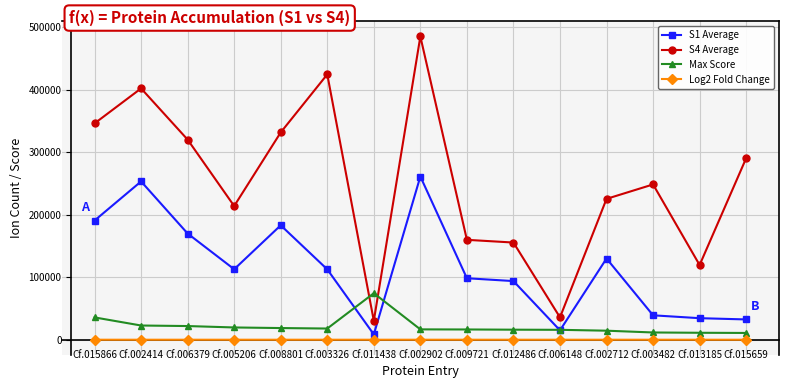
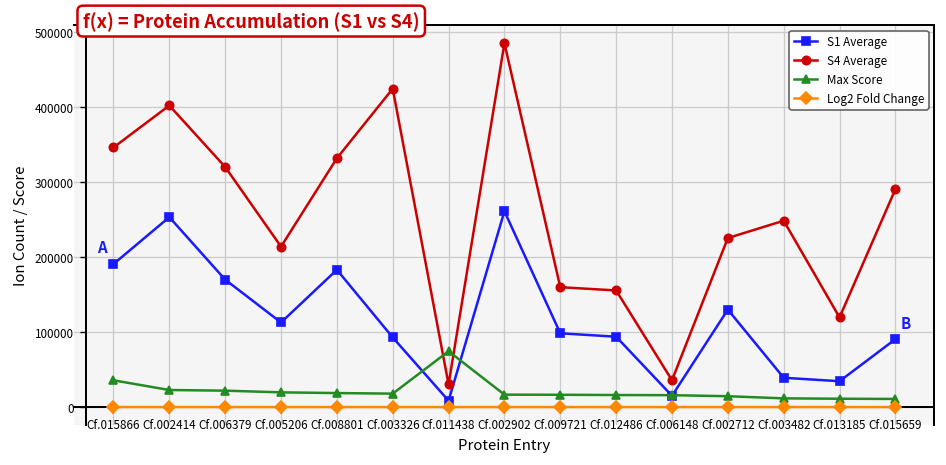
  {
    "S1 Average": {
      "Cf.015866": 190000,
      "Cf.002414": 250000,
      "Cf.006379": 170000,
      "Cf.005206": 110000,
      "Cf.008801": 180000,
-     "Cf.003326": 110000,
+     "Cf.003326": 90000,
      "Cf.011438": 10000,
      "Cf.002902": 260000,
      "Cf.009721": 100000,
      "Cf.012486": 90000,
      "Cf.002712": 130000,
      "Cf.003482": 40000,
      "Cf.013185": 30000,
-     "Cf.015659": 30000
+     "Cf.015659": 90000
    },
    "S4 Average": {
      "Cf.015866": 350000,
      "Cf.002414": 400000,
      "Cf.006379": 320000,
      "Cf.005206": 210000,
      "Cf.008801": 330000,
      "Cf.003326": 420000,
      "Cf.011438": 30000,
      "Cf.002902": 490000,
      "Cf.009721": 160000,
      "Cf.012486": 160000,
      "Cf.006148": 40000,
      "Cf.002712": 230000,
      "Cf.003482": 250000,
      "Cf.013185": 120000,
      "Cf.015659": 290000
    },
    "Max Score": {
      "Cf.015866": 40000,
      "Cf.002414": 20000,
      "Cf.006379": 20000,
      "Cf.005206": 20000,
      "Cf.008801": 20000,
      "Cf.003326": 20000,
      "Cf.011438": 70000,
      "Cf.002902": 20000,
      "Cf.009721": 20000,
      "Cf.012486": 20000,
      "Cf.002712": 10000,
      "Cf.003482": 10000,
      "Cf.013185": 10000,
      "Cf.015659": 10000
    },
    "Log2 Fold Change": {
      "Cf.015866": 0,
      "Cf.002414": 0,
      "Cf.006379": 0,
      "Cf.005206": 0,
      "Cf.008801": 0,
      "Cf.003326": 0,
      "Cf.011438": 0,
      "Cf.002902": 0,
      "Cf.009721": 0,
      "Cf.012486": 0,
      "Cf.006148": 0,
      "Cf.002712": 0,
      "Cf.003482": 0,
      "Cf.013185": 0,
      "Cf.015659": 0
    }
  }
